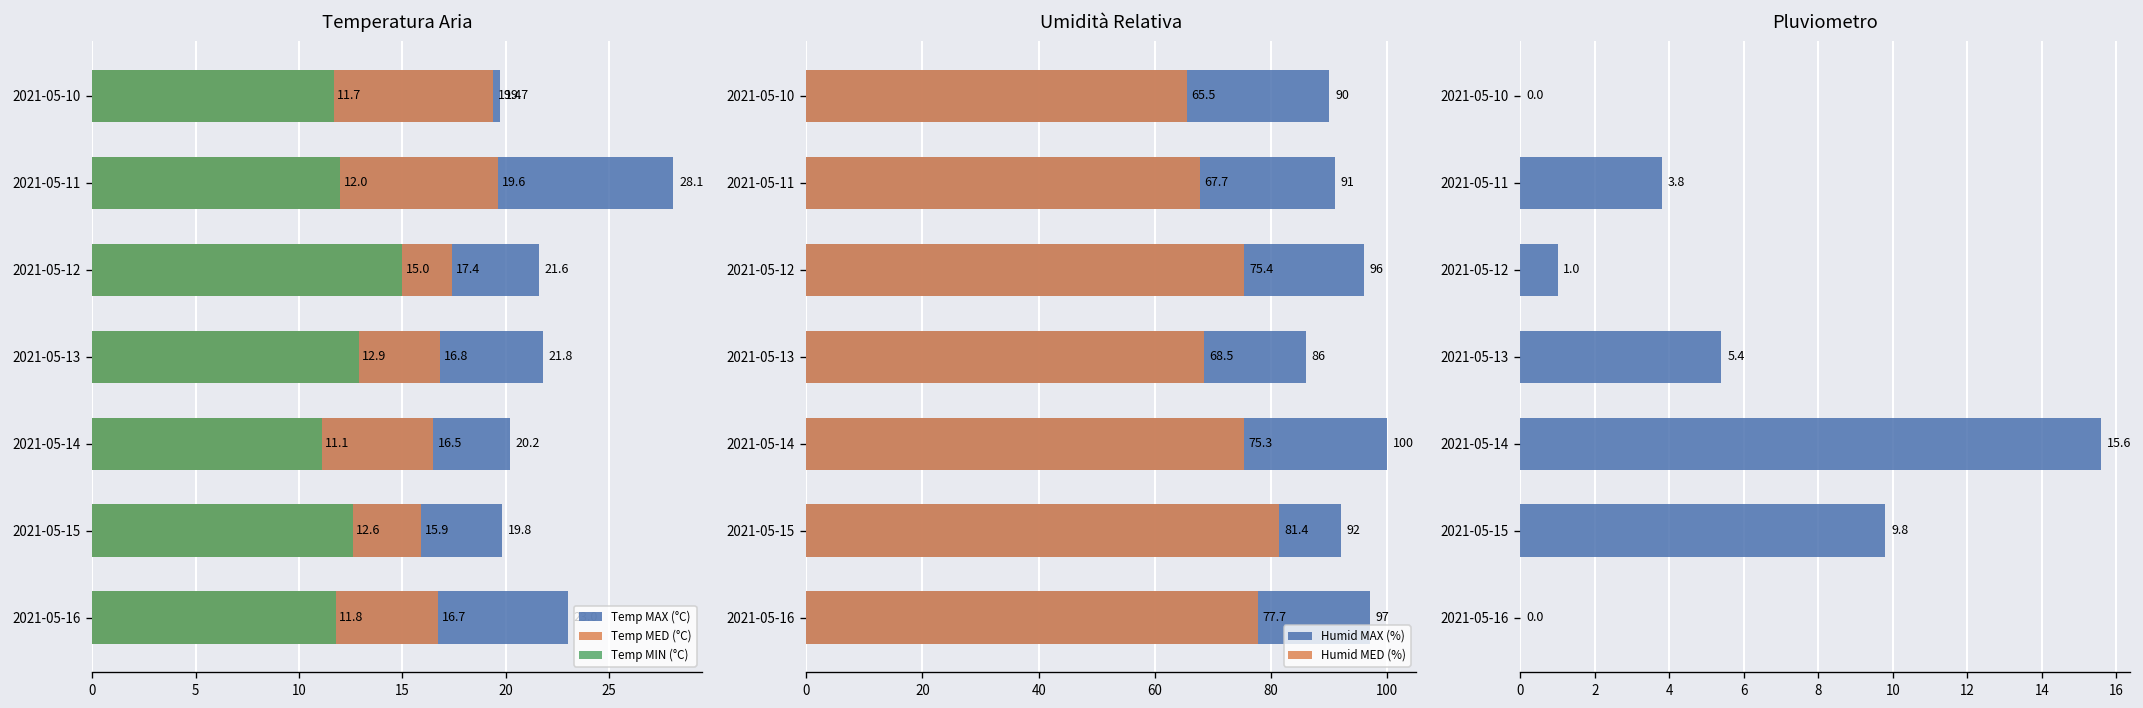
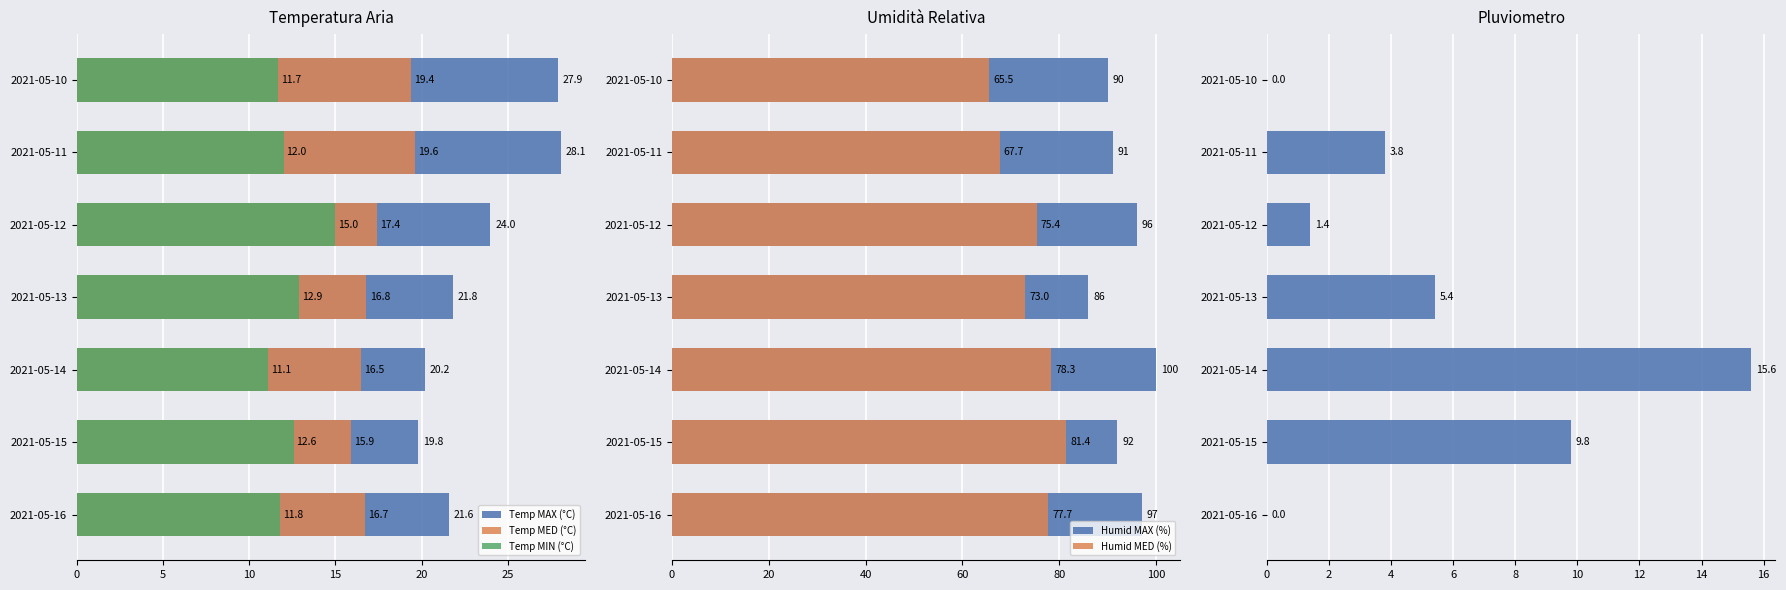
  {
    "Temperatura Aria": {
      "Temp MAX (°C)": {
-       "2021-05-10": 19.7,
+       "2021-05-10": 27.9,
        "2021-05-11": 28.1,
-       "2021-05-12": 21.6,
+       "2021-05-12": 24.0,
        "2021-05-13": 21.8,
        "2021-05-14": 20.2,
        "2021-05-15": 19.8,
-       "2021-05-16": 23.0
+       "2021-05-16": 21.6
      }
    },
    "Umidità Relativa": {
      "Humid MAX (%)": {
        "2021-05-10": 90,
        "2021-05-11": 91,
        "2021-05-12": 96,
        "2021-05-13": 86,
        "2021-05-14": 100,
        "2021-05-15": 92,
        "2021-05-16": 97
      },
      "Humid MED (%)": {
-       "2021-05-13": 68.5,
-       "2021-05-14": 75.3
+       "2021-05-13": 73.0,
+       "2021-05-14": 78.3
      }
    },
    "Pluviometro": {
      "2021-05-10": 0.0,
      "2021-05-11": 3.8,
-     "2021-05-12": 1.0,
+     "2021-05-12": 1.4,
      "2021-05-13": 5.4,
      "2021-05-14": 15.6,
      "2021-05-15": 9.8,
      "2021-05-16": 0.0
    }
  }
